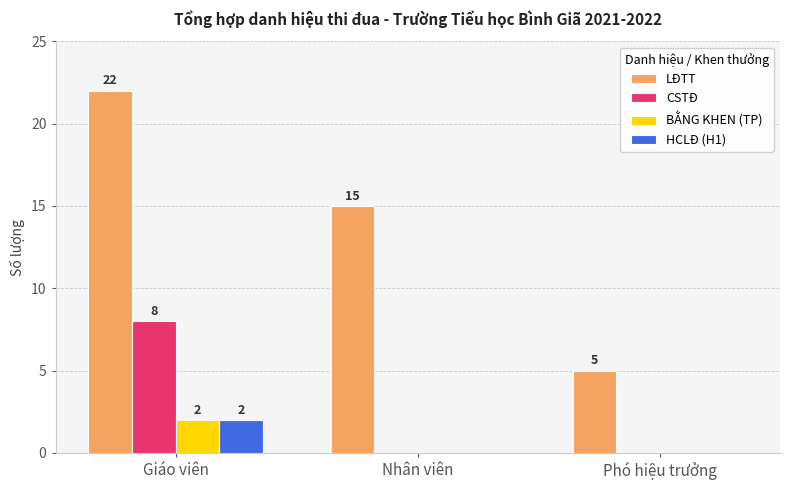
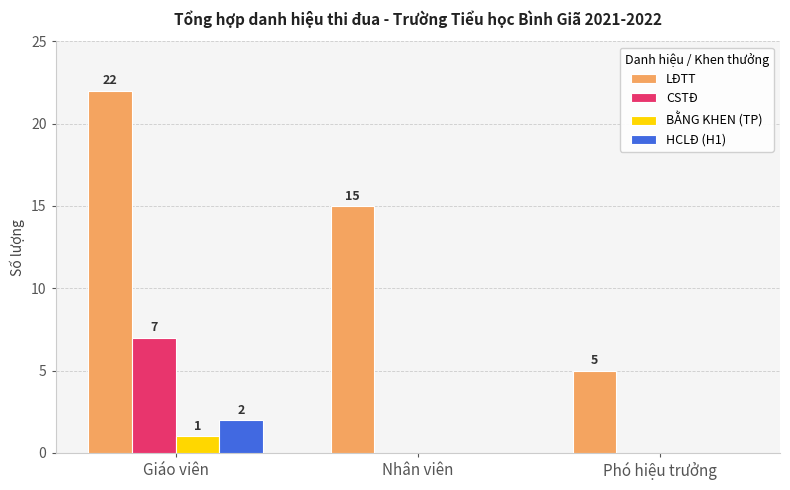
  {
    "LĐTT": {
      "Giáo viên": 22,
      "Nhân viên": 15,
      "Phó hiệu trưởng": 5
    },
    "CSTĐ": {
-     "Giáo viên": 8
+     "Giáo viên": 7
    },
    "BẰNG KHEN (TP)": {
-     "Giáo viên": 2
+     "Giáo viên": 1
    },
    "HCLĐ (H1)": {
      "Giáo viên": 2
    }
  }
